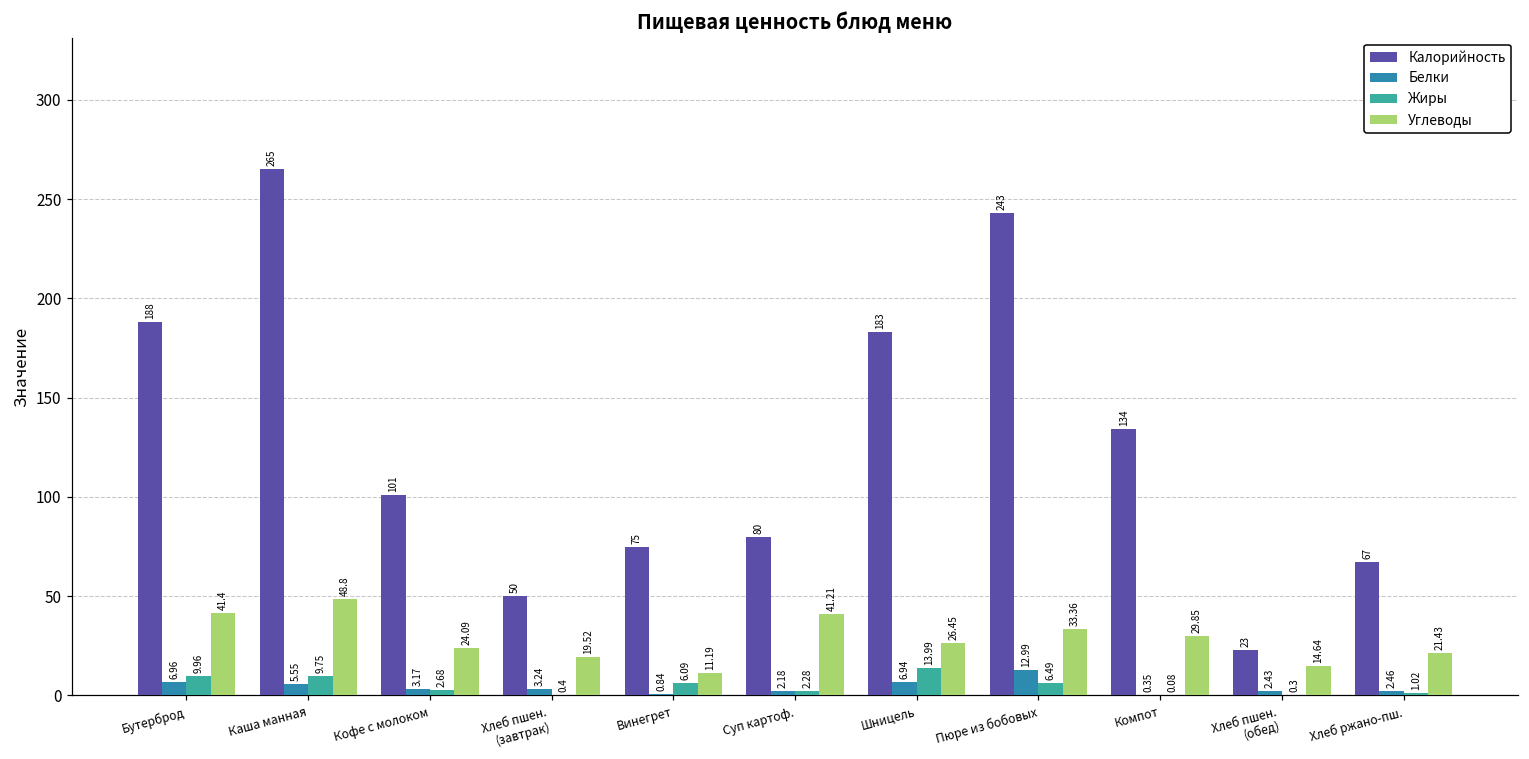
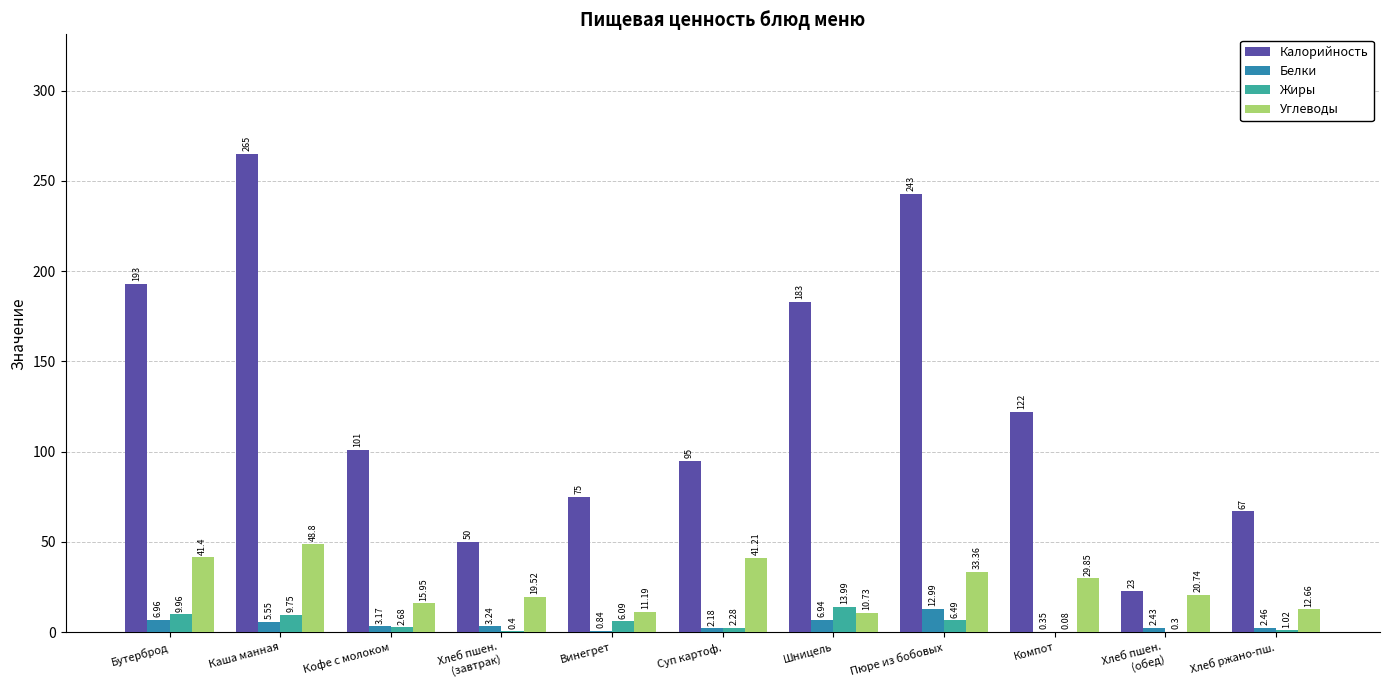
  {
    "Калорийность": {
-     "Бутерброд": 188,
+     "Бутерброд": 193,
      "Каша манная": 265,
      "Кофе с молоком": 101,
      "Хлеб пшен. (завтрак)": 50,
      "Винегрет": 75,
-     "Суп картоф.": 80,
+     "Суп картоф.": 95,
      "Шницель": 183,
      "Пюре из бобовых": 243,
-     "Компот": 134,
+     "Компот": 122,
      "Хлеб пшен. (обед)": 23,
      "Хлеб ржано-пш.": 67
    },
    "Углеводы": {
      "Бутерброд": 41.4,
      "Каша манная": 48.8,
-     "Кофе с молоком": 24.09,
+     "Кофе с молоком": 15.95,
      "Хлеб пшен. (завтрак)": 19.52,
      "Винегрет": 11.19,
      "Суп картоф.": 41.21,
-     "Шницель": 26.45,
+     "Шницель": 10.73,
      "Пюре из бобовых": 33.36,
      "Компот": 29.85,
-     "Хлеб пшен. (обед)": 14.64,
-     "Хлеб ржано-пш.": 21.43
+     "Хлеб пшен. (обед)": 20.74,
+     "Хлеб ржано-пш.": 12.66
    }
  }
